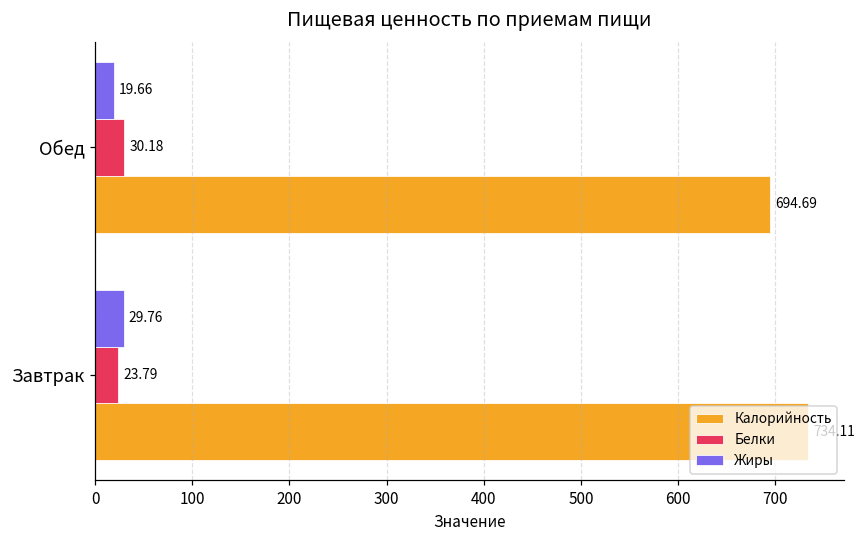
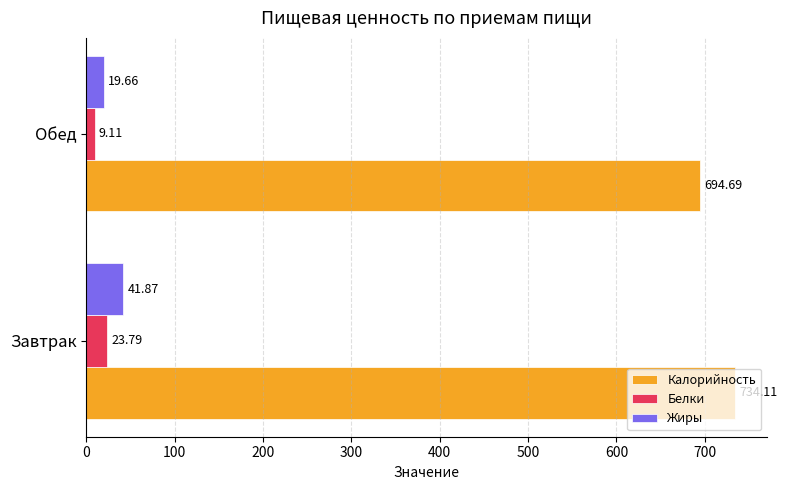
  {
    "Калорийность": {
      "Обед": 694.69
    },
    "Белки": {
-     "Обед": 30.18,
+     "Обед": 9.11,
      "Завтрак": 23.79
    },
    "Жиры": {
      "Обед": 19.66,
-     "Завтрак": 29.76
+     "Завтрак": 41.87
    }
  }
